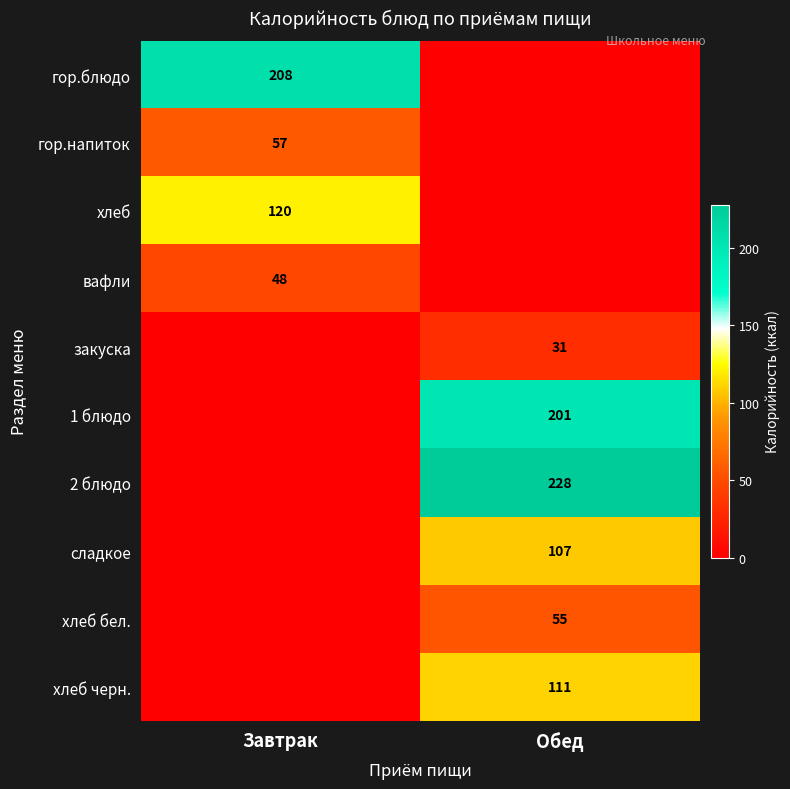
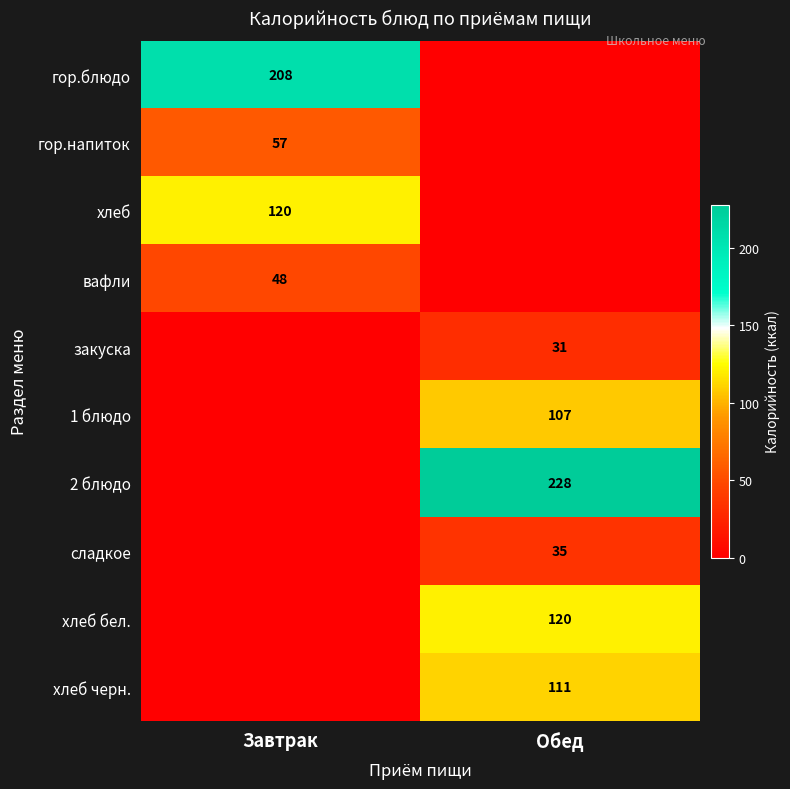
  {
    "гор.блюдо": {
      "Завтрак": 208
    },
    "гор.напиток": {
      "Завтрак": 57
    },
    "хлеб": {
      "Завтрак": 120
    },
    "вафли": {
      "Завтрак": 48
    },
    "закуска": {
      "Обед": 31
    },
    "1 блюдо": {
-     "Обед": 201
+     "Обед": 107
    },
    "2 блюдо": {
      "Обед": 228
    },
    "сладкое": {
-     "Обед": 107
+     "Обед": 35
    },
    "хлеб бел.": {
-     "Обед": 55
+     "Обед": 120
    },
    "хлеб черн.": {
      "Обед": 111
    }
  }
